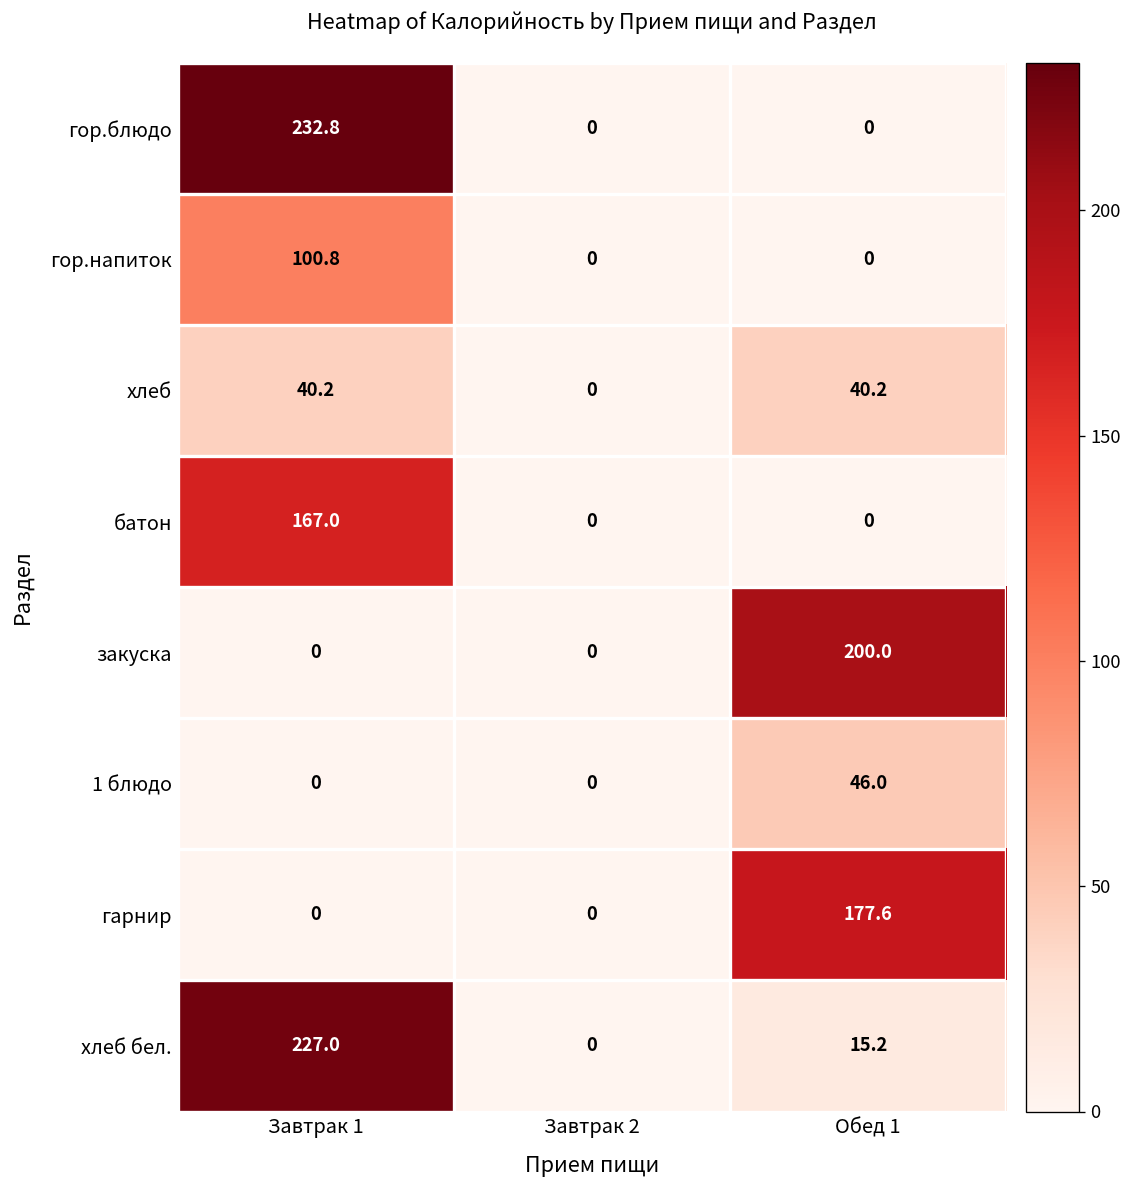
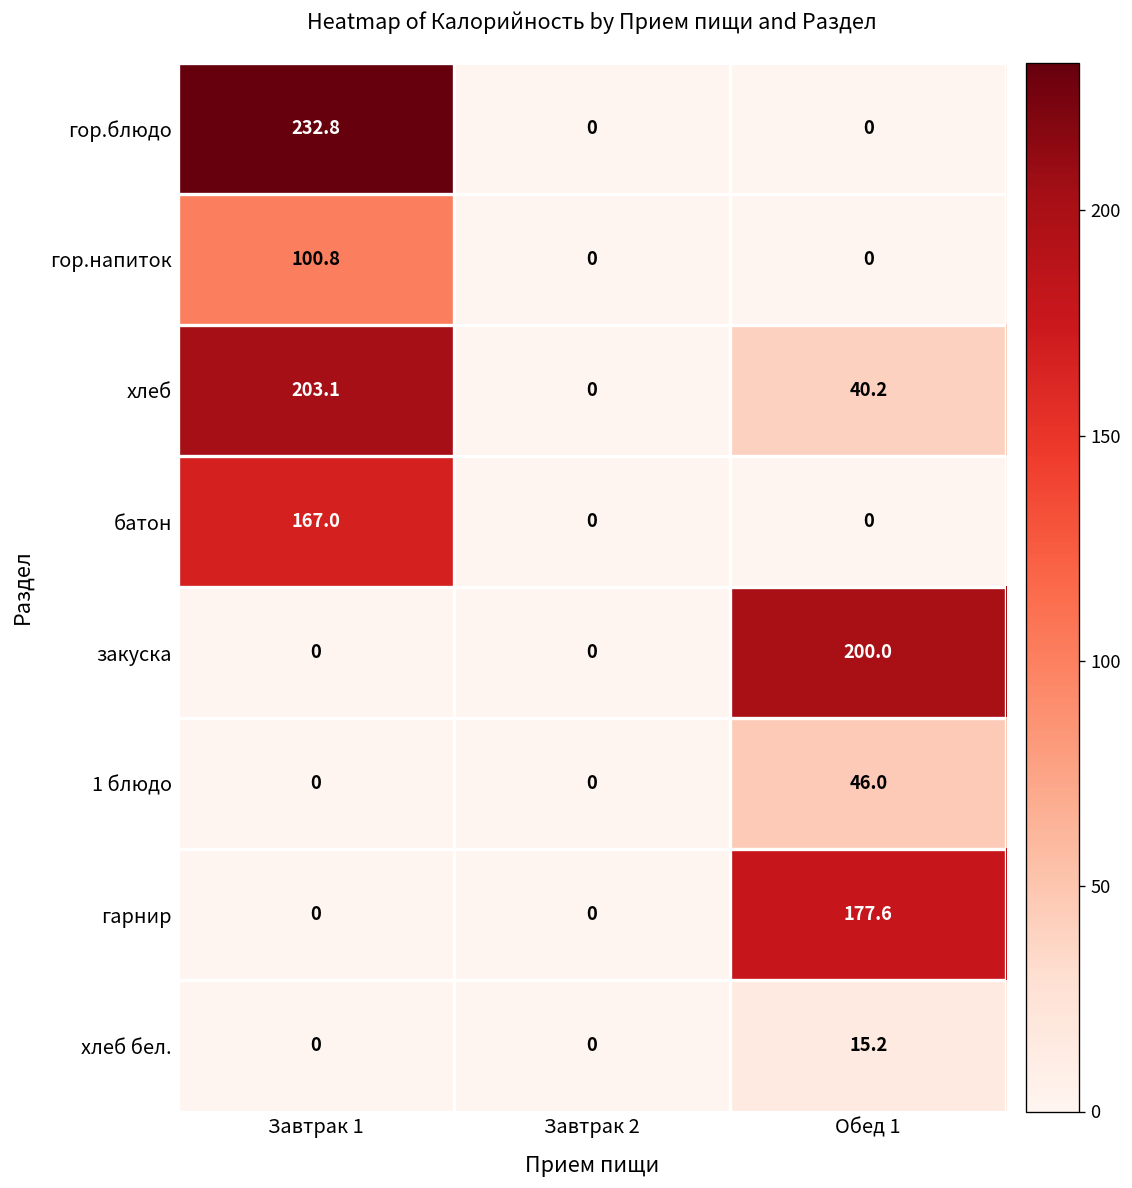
  {
    "гор.блюдо": {
      "Завтрак 1": 232.8,
      "Завтрак 2": 0,
      "Обед 1": 0
    },
    "гор.напиток": {
      "Завтрак 1": 100.8,
      "Завтрак 2": 0,
      "Обед 1": 0
    },
    "хлеб": {
-     "Завтрак 1": 40.2,
+     "Завтрак 1": 203.1,
      "Завтрак 2": 0,
      "Обед 1": 40.2
    },
    "батон": {
      "Завтрак 1": 167.0,
      "Завтрак 2": 0,
      "Обед 1": 0
    },
    "закуска": {
      "Завтрак 1": 0,
      "Завтрак 2": 0,
      "Обед 1": 200.0
    },
    "1 блюдо": {
      "Завтрак 1": 0,
      "Завтрак 2": 0,
      "Обед 1": 46.0
    },
    "гарнир": {
      "Завтрак 1": 0,
      "Завтрак 2": 0,
      "Обед 1": 177.6
    },
    "хлеб бел.": {
-     "Завтрак 1": 227.0,
+     "Завтрак 1": 0,
      "Завтрак 2": 0,
      "Обед 1": 15.2
    }
  }
